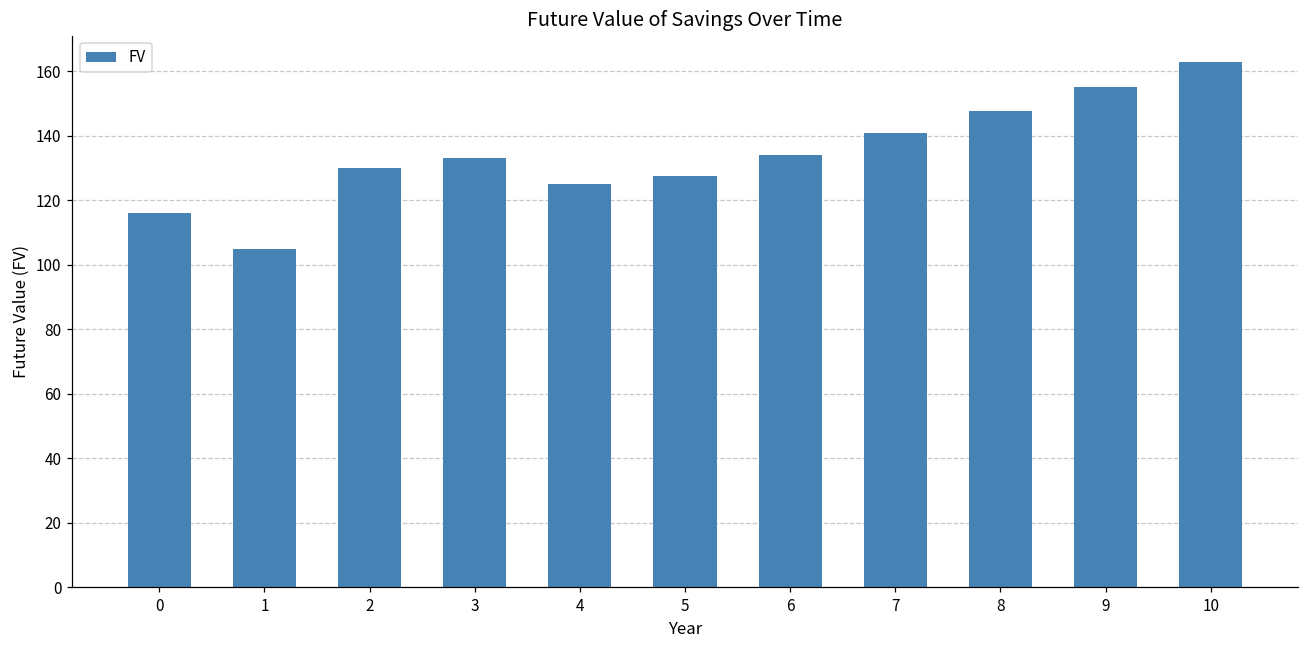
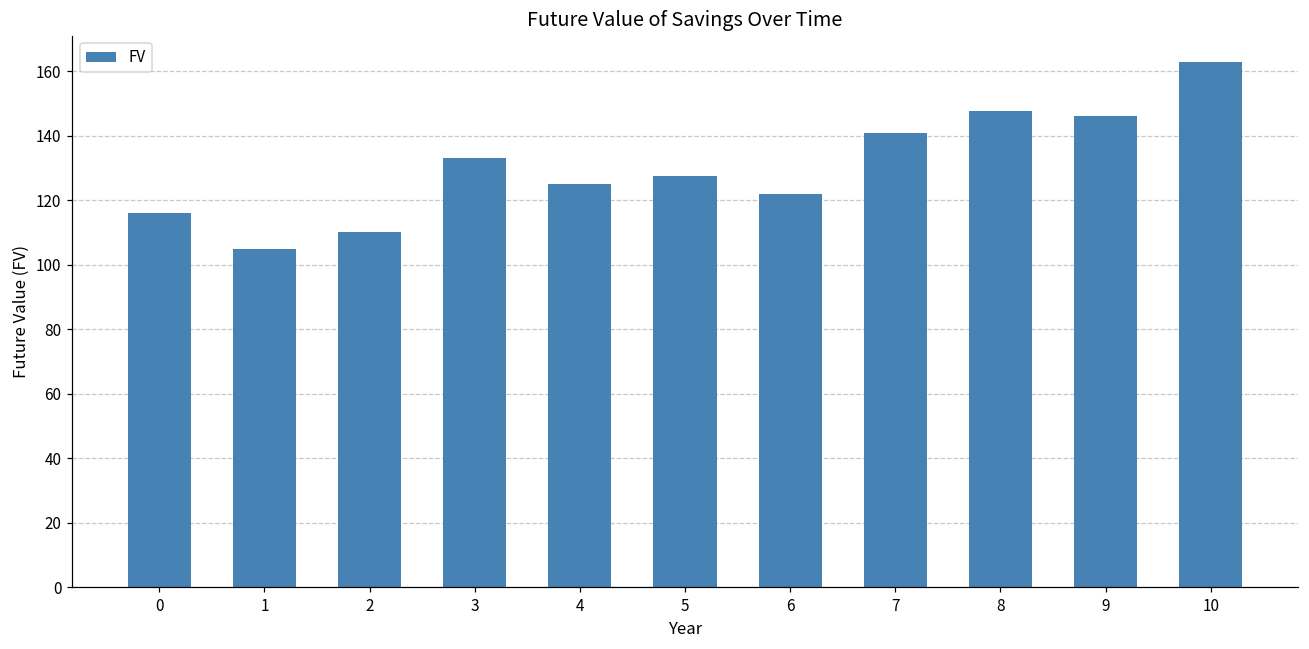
  {
    "0": 116,
    "1": 105,
-   "2": 130,
+   "2": 110,
    "3": 133,
    "4": 125,
    "5": 128,
-   "6": 134,
+   "6": 122,
    "7": 141,
    "8": 148,
-   "9": 155,
+   "9": 146,
    "10": 163
  }
